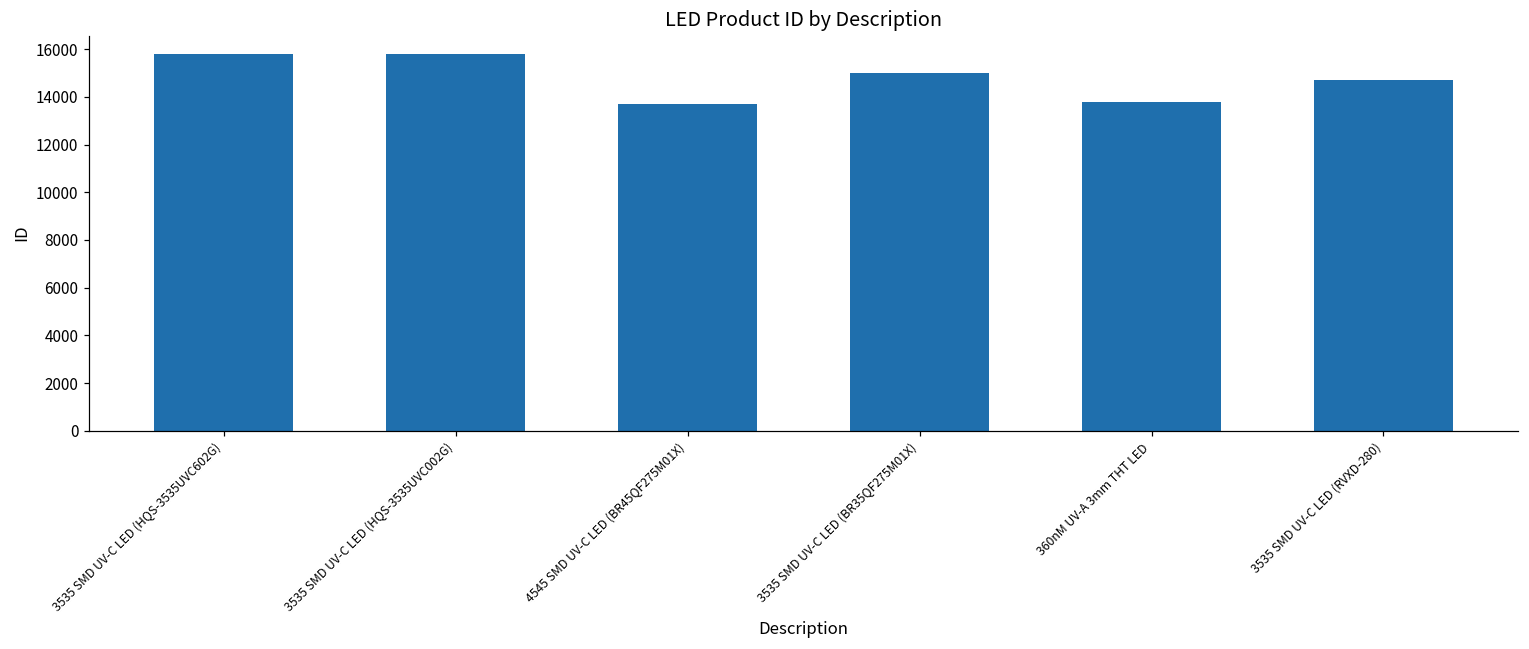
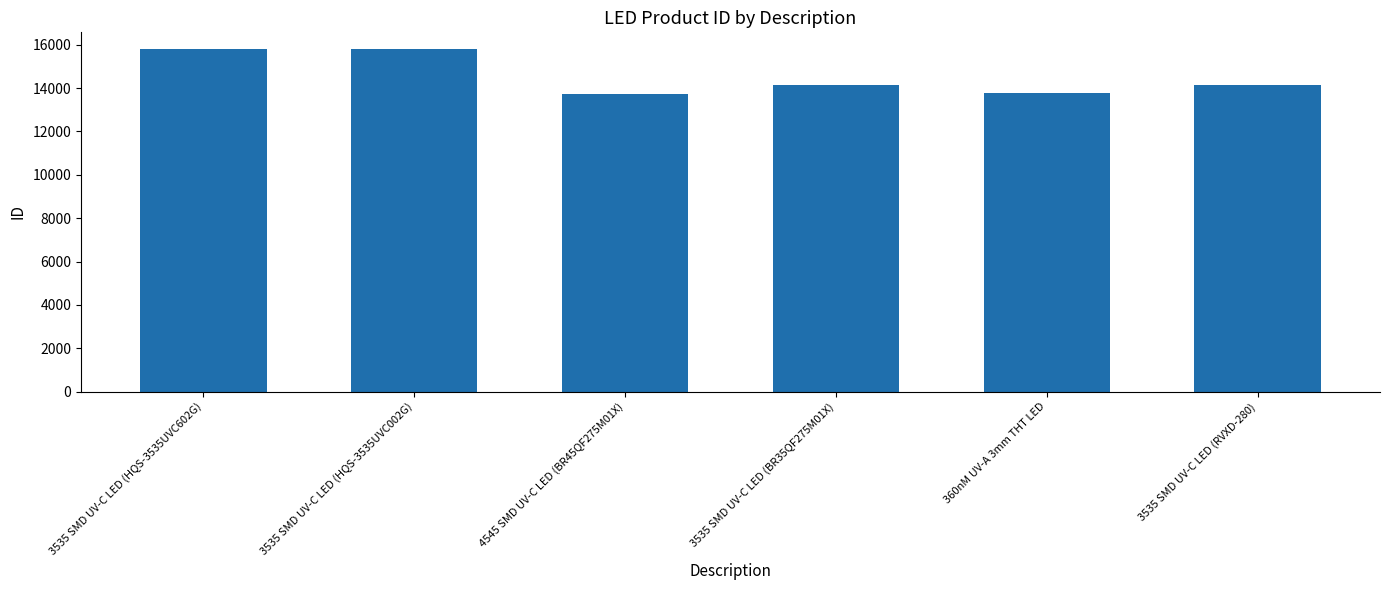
  {
    "3535 SMD UV-C LED (HQS-3535UVC602G)": 15800,
    "3535 SMD UV-C LED (HQS-3535UVC002G)": 15800,
    "4545 SMD UV-C LED (BR45QF275M01X)": 13700,
-   "3535 SMD UV-C LED (BR35QF275M01X)": 15000,
+   "3535 SMD UV-C LED (BR35QF275M01X)": 14100,
    "360nM UV-A 3mm THT LED": 13800,
-   "3535 SMD UV-C LED (RVXD-280)": 14700
+   "3535 SMD UV-C LED (RVXD-280)": 14100
  }
